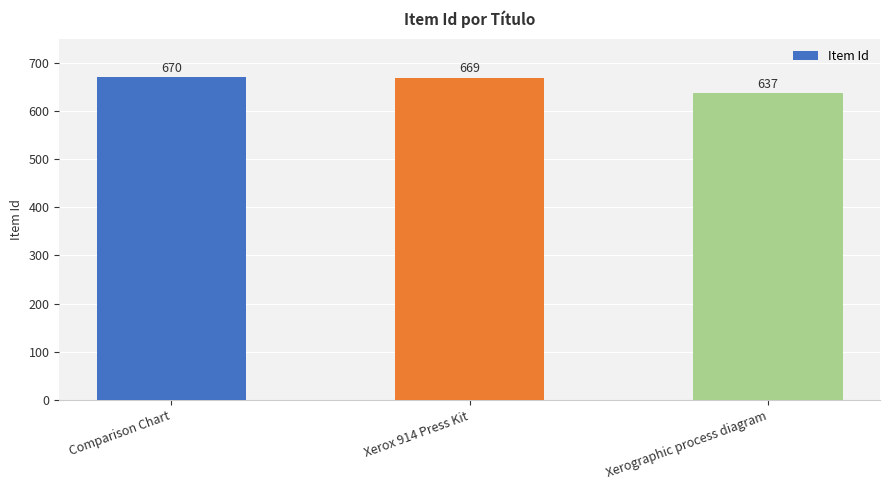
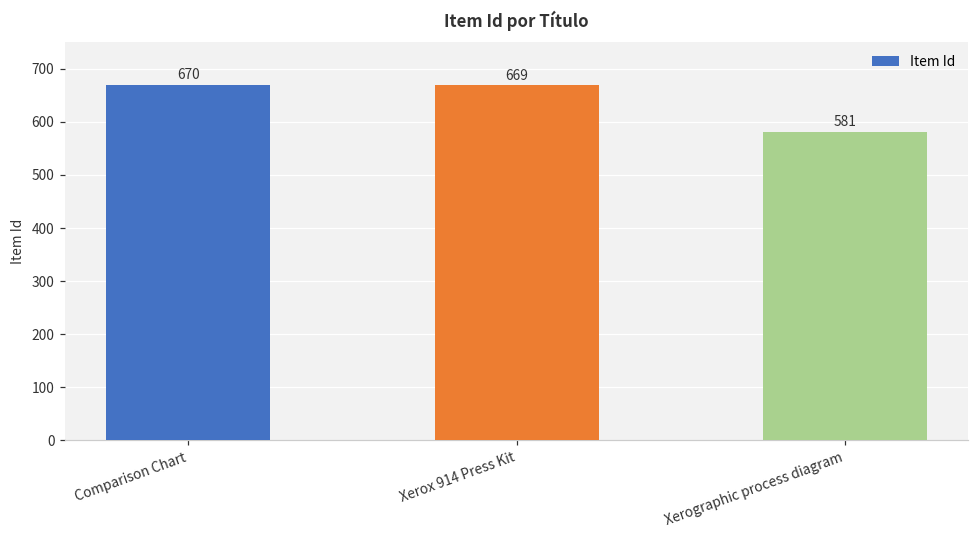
  {
    "Comparison Chart": 670,
    "Xerox 914 Press Kit": 669,
-   "Xerographic process diagram": 637
+   "Xerographic process diagram": 581
  }
